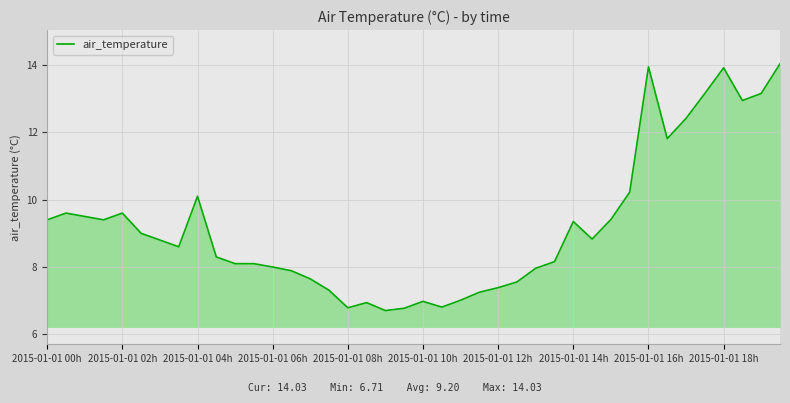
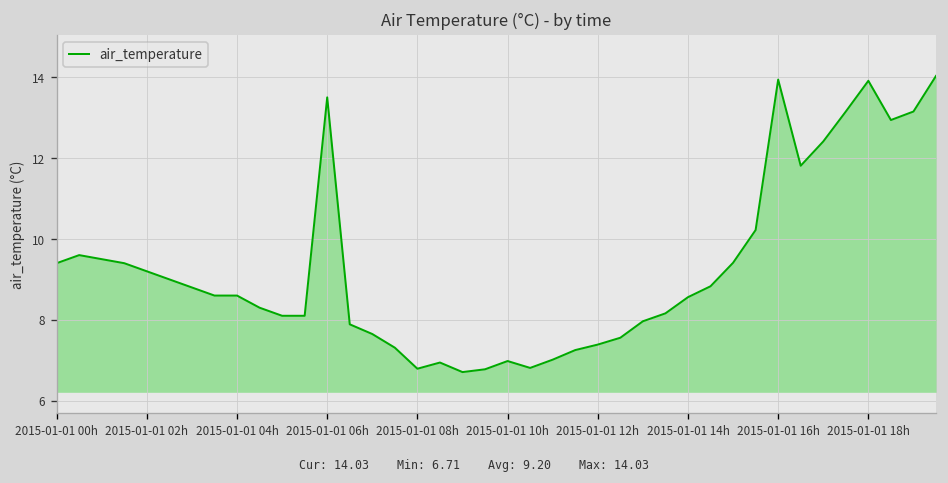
  {
    "2015-01-01 00h": 9.4,
-   "2015-01-01 02h": 9.6,
-   "2015-01-01 04h": 10.1,
-   "2015-01-01 06h": 8.0,
+   "2015-01-01 02h": 9.2,
+   "2015-01-01 04h": 8.6,
+   "2015-01-01 06h": 13.5,
    "2015-01-01 08h": 6.8,
    "2015-01-01 10h": 7.0,
    "2015-01-01 12h": 7.4,
-   "2015-01-01 14h": 9.4,
+   "2015-01-01 14h": 8.6,
    "2015-01-01 16h": 13.9,
    "2015-01-01 18h": 13.9
  }
